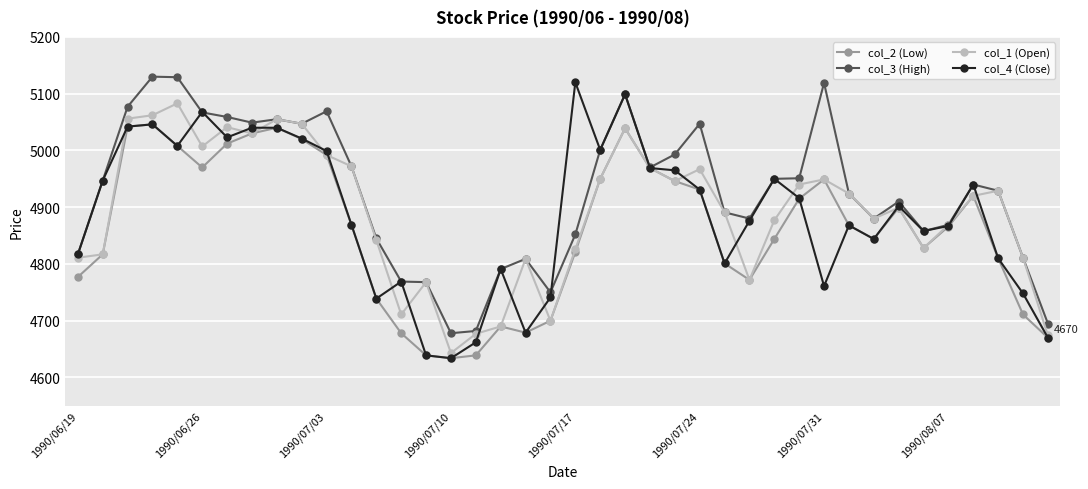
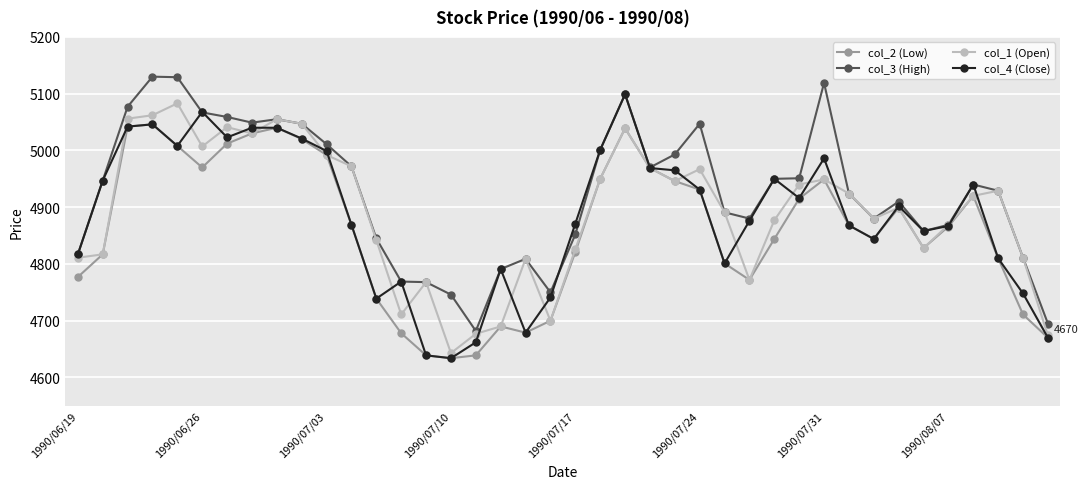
  {
    "col_3 (High)": {
-     "1990/07/03": 5070,
-     "1990/07/10": 4680,
+     "1990/07/03": 5010,
+     "1990/07/10": 4750,
      "1990/07/17": 4850,
      "1990/07/24": 5050,
      "1990/07/31": 5120
    },
    "col_4 (Close)": {
      "1990/07/03": 5000,
-     "1990/07/17": 5120,
-     "1990/07/31": 4760
+     "1990/07/17": 4870,
+     "1990/07/31": 4990
    }
  }
